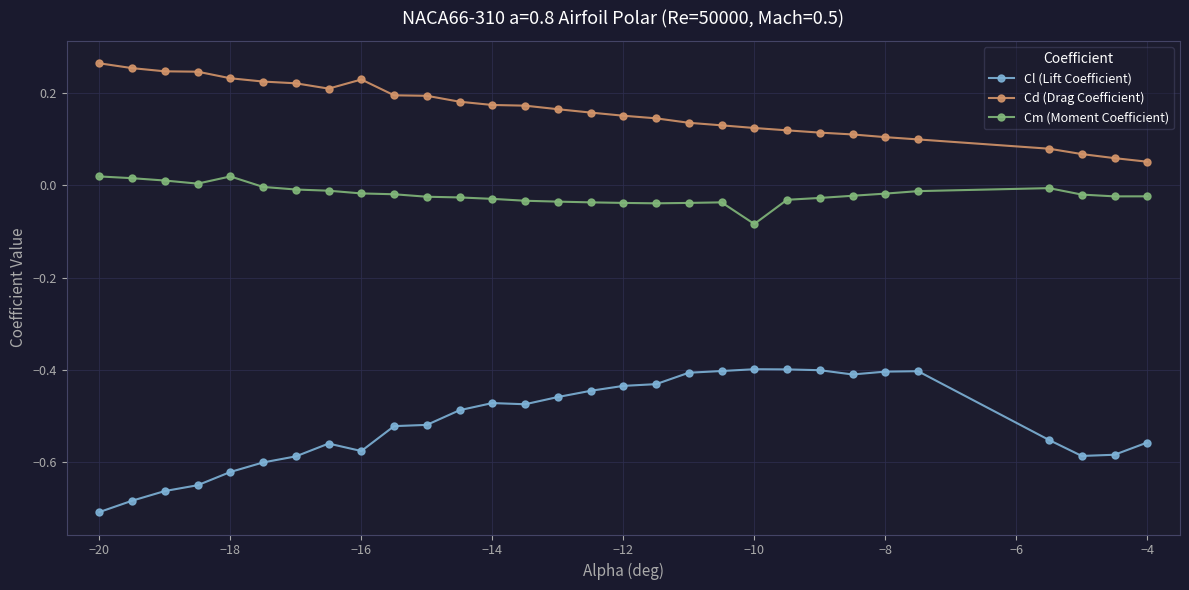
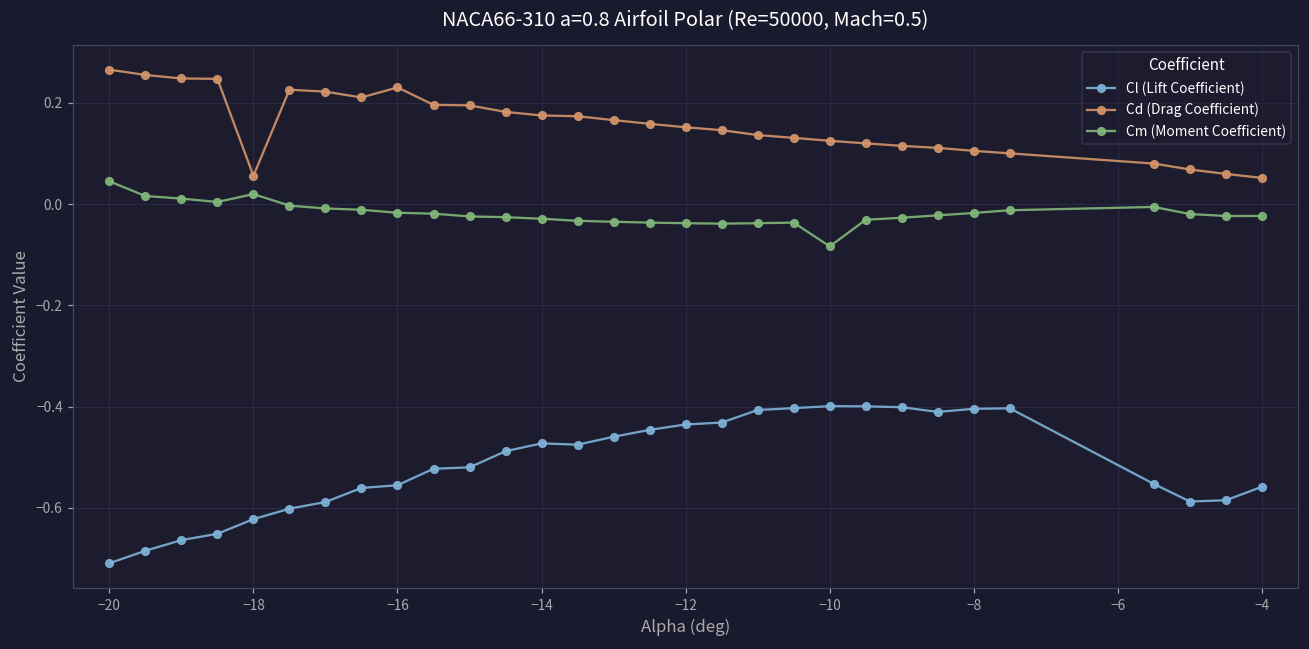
  {
    "Cl (Lift Coefficient)": {
      "−20": -0.71,
      "−18": -0.62,
-     "−16": -0.58,
+     "−16": -0.56,
      "−14": -0.47,
      "−12": -0.44,
      "−10": -0.40,
      "−8": -0.40,
      "−4": -0.56
    },
    "Cd (Drag Coefficient)": {
      "−20": 0.27,
-     "−18": 0.23,
+     "−18": 0.06,
      "−16": 0.23,
      "−14": 0.17,
      "−12": 0.15,
      "−10": 0.12,
      "−8": 0.10,
      "−4": 0.05
    },
    "Cm (Moment Coefficient)": {
-     "−20": 0.02,
+     "−20": 0.04,
      "−18": 0.02,
      "−16": -0.02,
      "−14": -0.03,
      "−12": -0.04,
      "−10": -0.08,
      "−8": -0.02,
      "−4": -0.02
    }
  }
